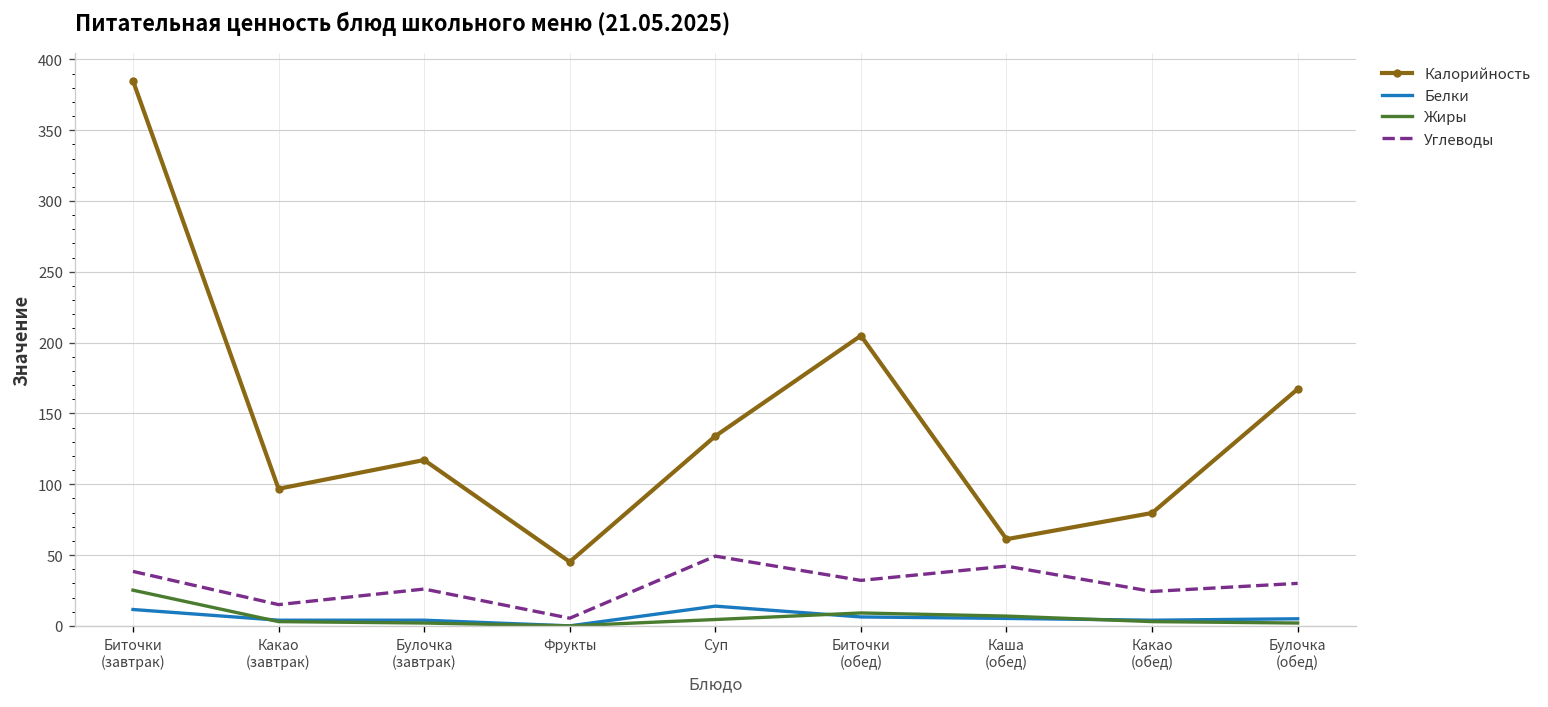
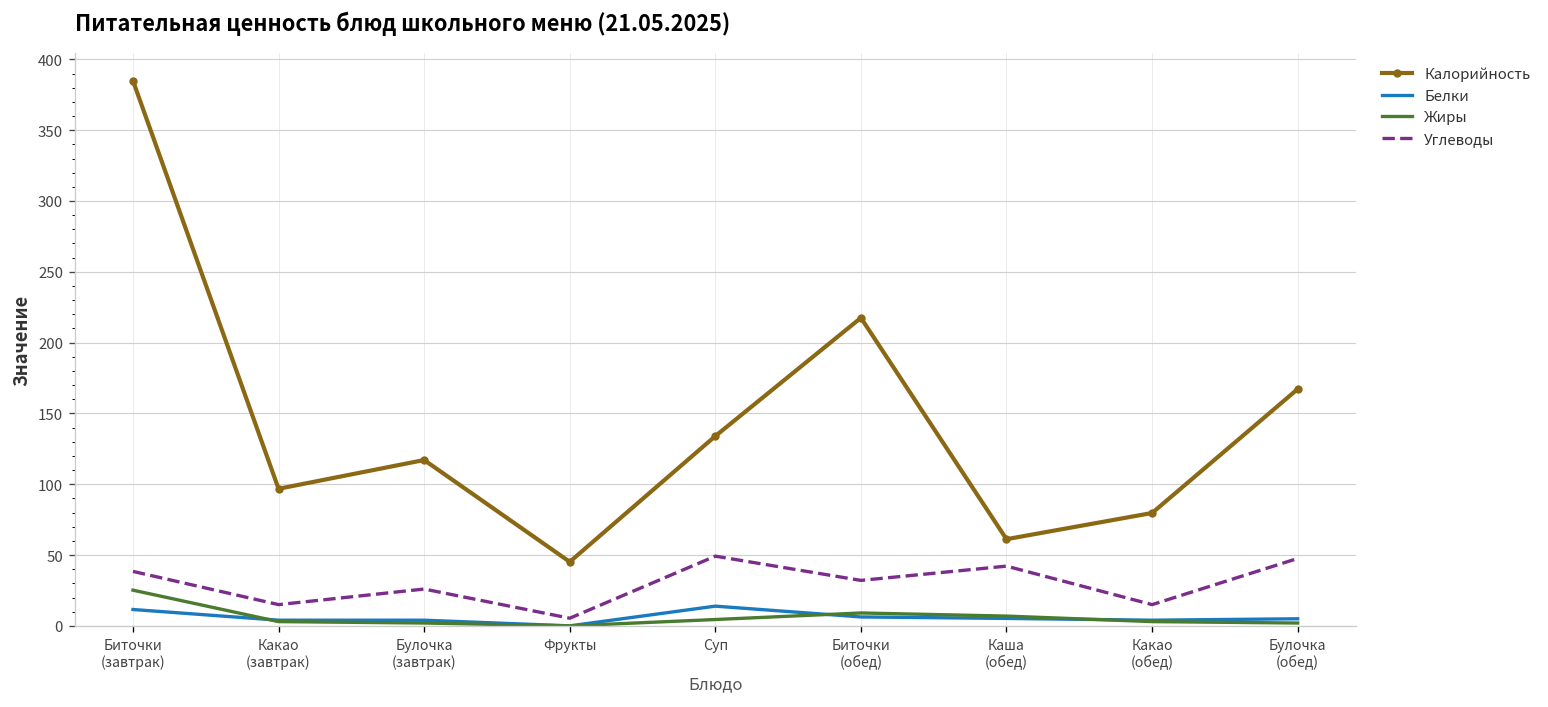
  {
    "Калорийность": {
      "Биточки (завтрак)": 385,
      "Какао (завтрак)": 97,
      "Булочка (завтрак)": 117,
      "Фрукты": 45,
      "Суп": 134,
-     "Биточки (обед)": 205,
+     "Биточки (обед)": 218,
      "Каша (обед)": 61,
      "Какао (обед)": 80,
      "Булочка (обед)": 167
    },
    "Белки": {
      "Биточки (завтрак)": 12,
      "Суп": 14,
      "Биточки (обед)": 6,
      "Булочка (обед)": 5
    },
    "Жиры": {
      "Биточки (завтрак)": 25,
      "Суп": 4,
      "Биточки (обед)": 9,
      "Булочка (обед)": 2
    },
    "Углеводы": {
      "Биточки (завтрак)": 38,
      "Какао (завтрак)": 15,
      "Булочка (завтрак)": 26,
      "Фрукты": 5,
      "Суп": 49,
      "Биточки (обед)": 32,
      "Каша (обед)": 42,
-     "Какао (обед)": 24,
-     "Булочка (обед)": 30
+     "Какао (обед)": 15,
+     "Булочка (обед)": 48
    }
  }
